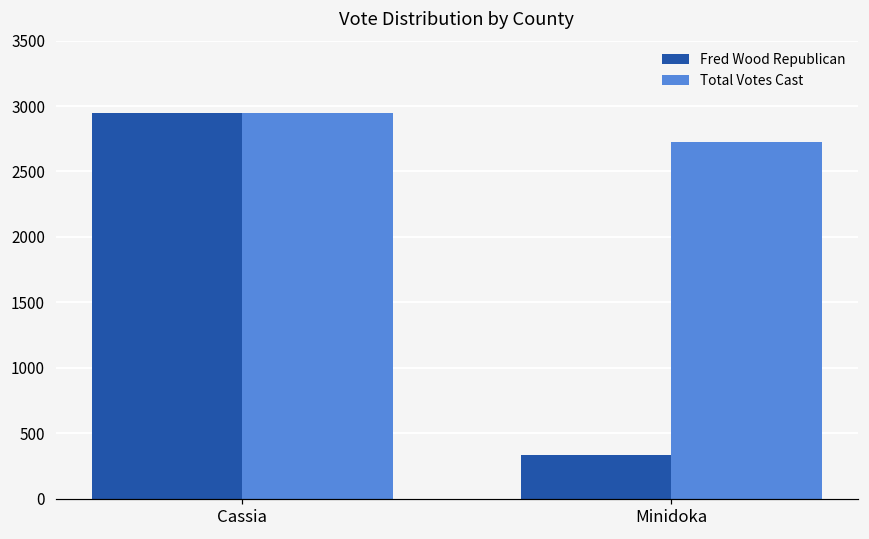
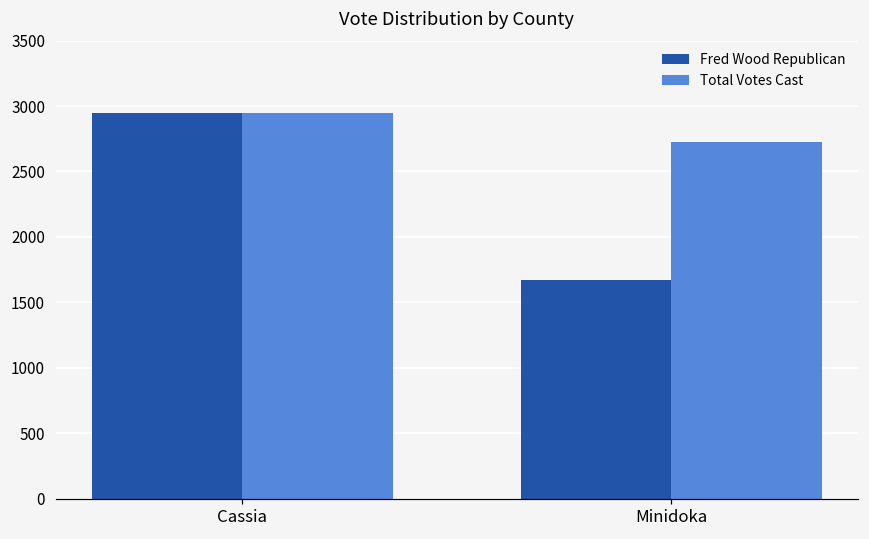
  {
    "Fred Wood Republican": {
      "Cassia": 2950,
-     "Minidoka": 330
+     "Minidoka": 1670
    },
    "Total Votes Cast": {
      "Cassia": 2950,
      "Minidoka": 2720
    }
  }
